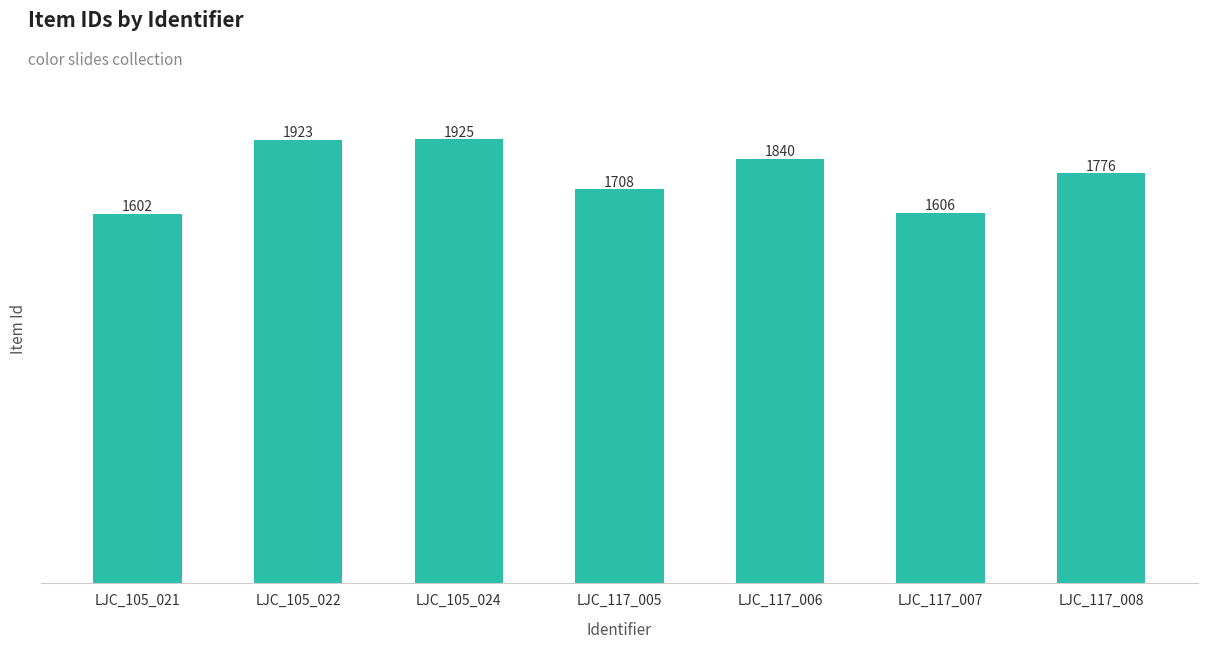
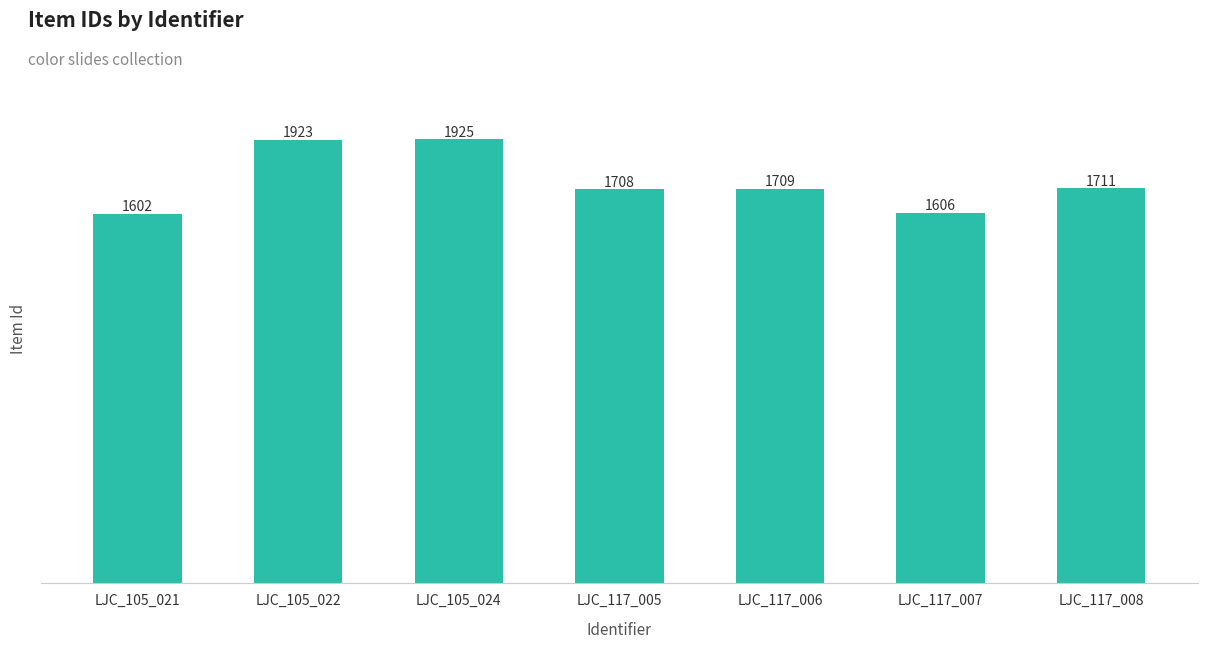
  {
    "LJC_105_021": 1602,
    "LJC_105_022": 1923,
    "LJC_105_024": 1925,
    "LJC_117_005": 1708,
-   "LJC_117_006": 1840,
+   "LJC_117_006": 1709,
    "LJC_117_007": 1606,
-   "LJC_117_008": 1776
+   "LJC_117_008": 1711
  }
